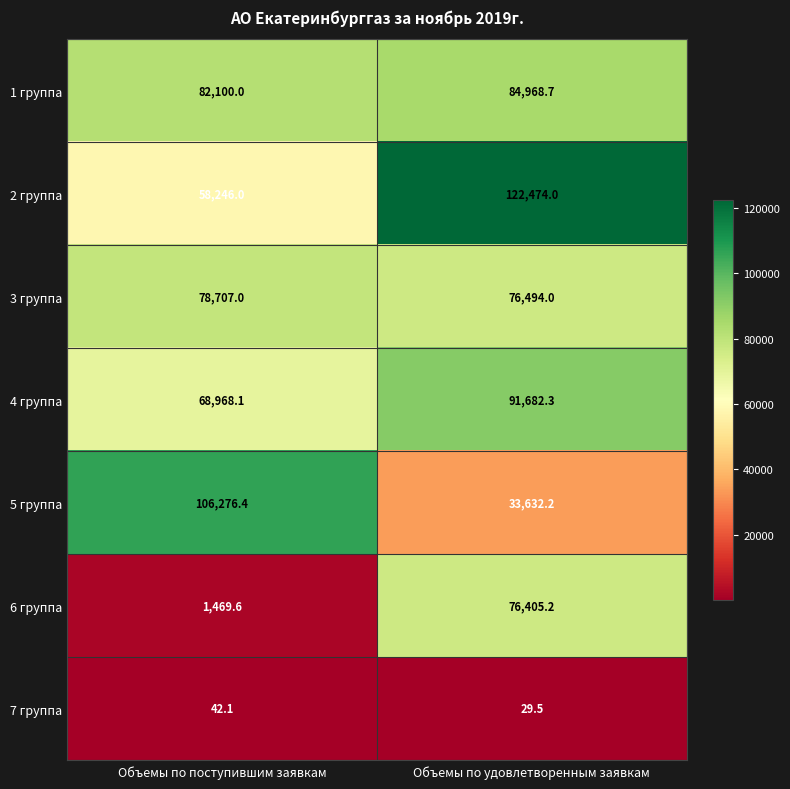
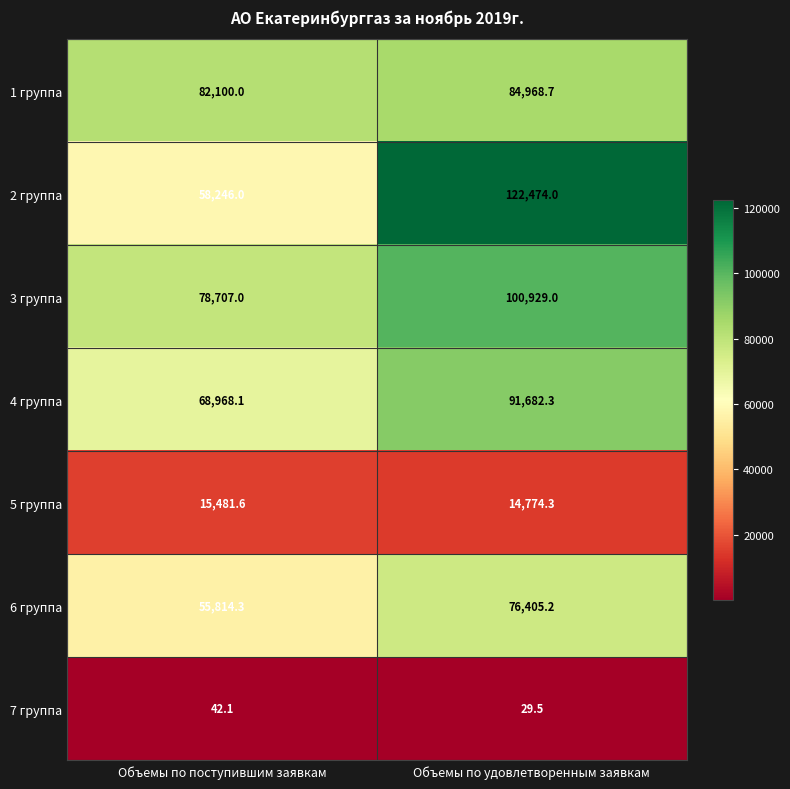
  {
    "1 группа": {
      "Объемы по поступившим заявкам": "82,100.0",
      "Объемы по удовлетворенным заявкам": "84,968.7"
    },
    "2 группа": {
      "Объемы по поступившим заявкам": "58,246.0",
      "Объемы по удовлетворенным заявкам": "122,474.0"
    },
    "3 группа": {
      "Объемы по поступившим заявкам": "78,707.0",
-     "Объемы по удовлетворенным заявкам": "76,494.0"
+     "Объемы по удовлетворенным заявкам": "100,929.0"
    },
    "4 группа": {
      "Объемы по поступившим заявкам": "68,968.1",
      "Объемы по удовлетворенным заявкам": "91,682.3"
    },
    "5 группа": {
-     "Объемы по поступившим заявкам": "106,276.4",
-     "Объемы по удовлетворенным заявкам": "33,632.2"
+     "Объемы по поступившим заявкам": "15,481.6",
+     "Объемы по удовлетворенным заявкам": "14,774.3"
    },
    "6 группа": {
-     "Объемы по поступившим заявкам": "1,469.6",
+     "Объемы по поступившим заявкам": "55,814.3",
      "Объемы по удовлетворенным заявкам": "76,405.2"
    },
    "7 группа": {
      "Объемы по поступившим заявкам": "42.1",
      "Объемы по удовлетворенным заявкам": "29.5"
    }
  }
